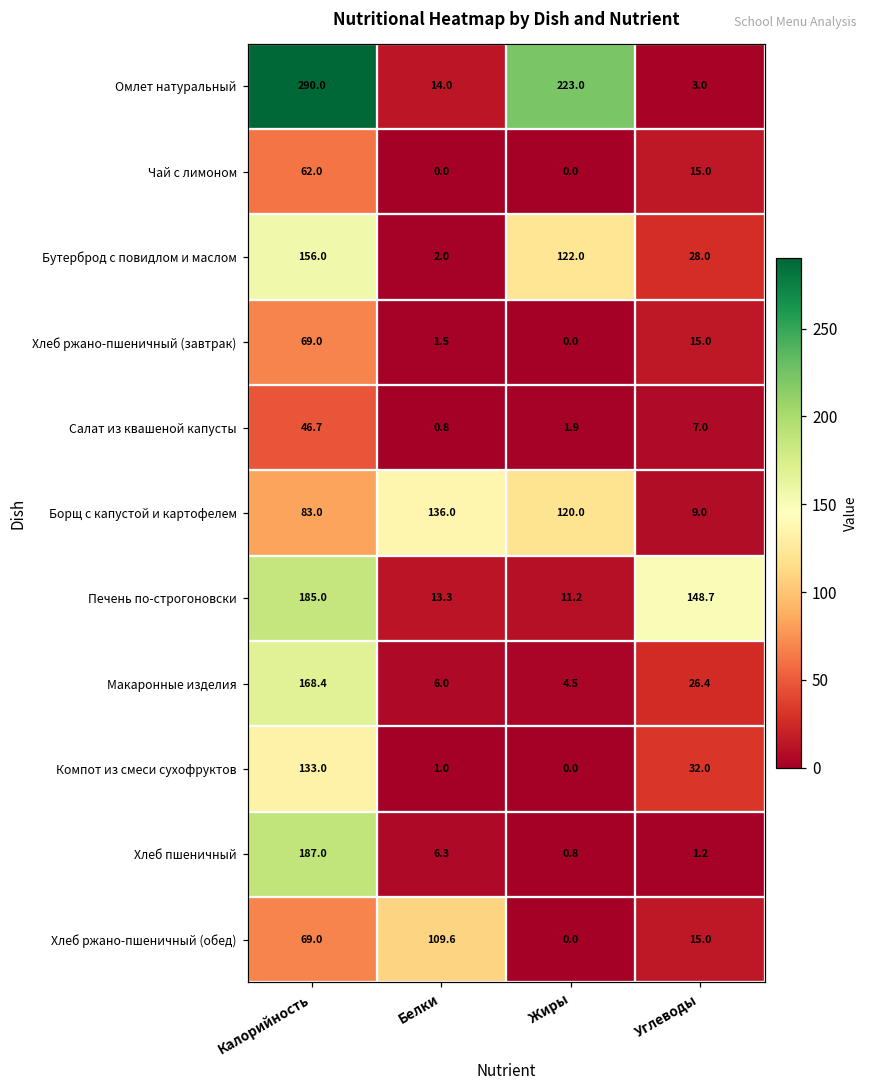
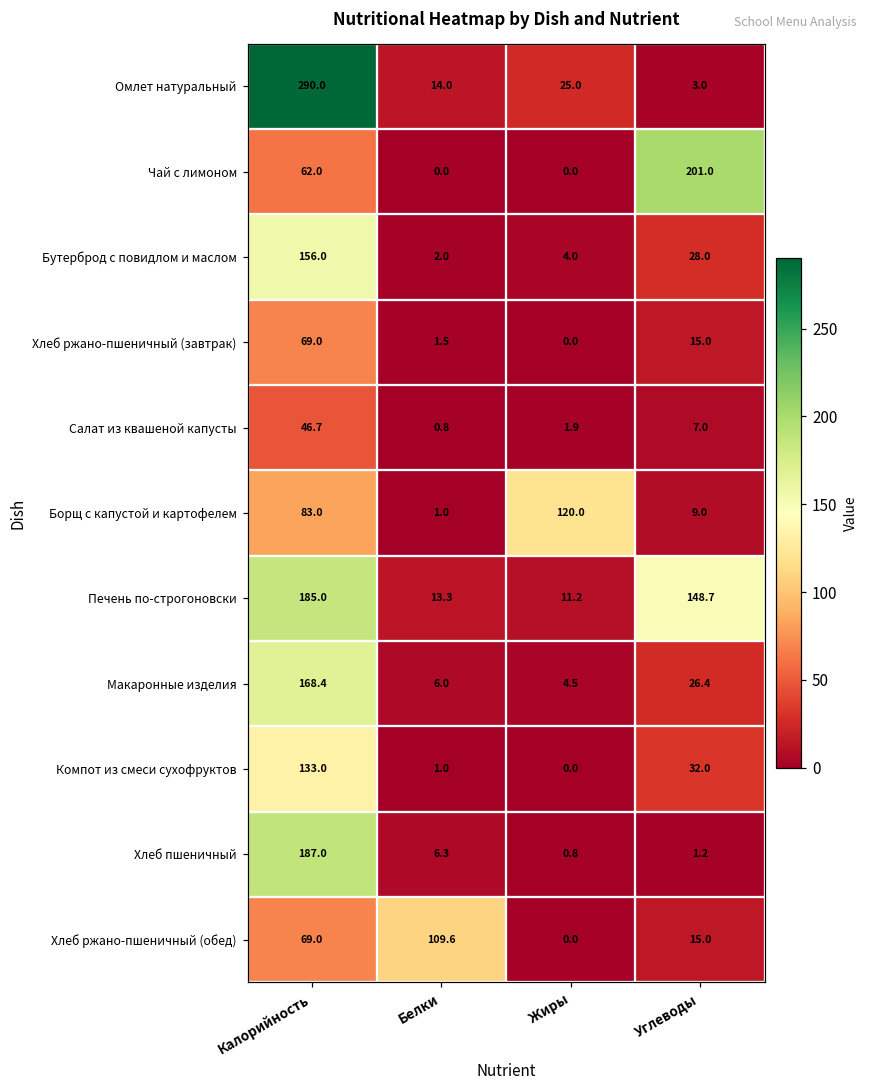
  {
    "Омлет натуральный": {
      "Калорийность": 290.0,
      "Белки": 14.0,
-     "Жиры": 223.0,
+     "Жиры": 25.0,
      "Углеводы": 3.0
    },
    "Чай с лимоном": {
      "Калорийность": 62.0,
      "Белки": 0.0,
      "Жиры": 0.0,
-     "Углеводы": 15.0
+     "Углеводы": 201.0
    },
    "Бутерброд с повидлом и маслом": {
      "Калорийность": 156.0,
      "Белки": 2.0,
-     "Жиры": 122.0,
+     "Жиры": 4.0,
      "Углеводы": 28.0
    },
    "Хлеб ржано-пшеничный (завтрак)": {
      "Калорийность": 69.0,
      "Белки": 1.5,
      "Жиры": 0.0,
      "Углеводы": 15.0
    },
    "Салат из квашеной капусты": {
      "Калорийность": 46.7,
      "Белки": 0.8,
      "Жиры": 1.9,
      "Углеводы": 7.0
    },
    "Борщ с капустой и картофелем": {
      "Калорийность": 83.0,
-     "Белки": 136.0,
+     "Белки": 1.0,
      "Жиры": 120.0,
      "Углеводы": 9.0
    },
    "Печень по-строгоновски": {
      "Калорийность": 185.0,
      "Белки": 13.3,
      "Жиры": 11.2,
      "Углеводы": 148.7
    },
    "Макаронные изделия": {
      "Калорийность": 168.4,
      "Белки": 6.0,
      "Жиры": 4.5,
      "Углеводы": 26.4
    },
    "Компот из смеси сухофруктов": {
      "Калорийность": 133.0,
      "Белки": 1.0,
      "Жиры": 0.0,
      "Углеводы": 32.0
    },
    "Хлеб пшеничный": {
      "Калорийность": 187.0,
      "Белки": 6.3,
      "Жиры": 0.8,
      "Углеводы": 1.2
    },
    "Хлеб ржано-пшеничный (обед)": {
      "Калорийность": 69.0,
      "Белки": 109.6,
      "Жиры": 0.0,
      "Углеводы": 15.0
    }
  }
